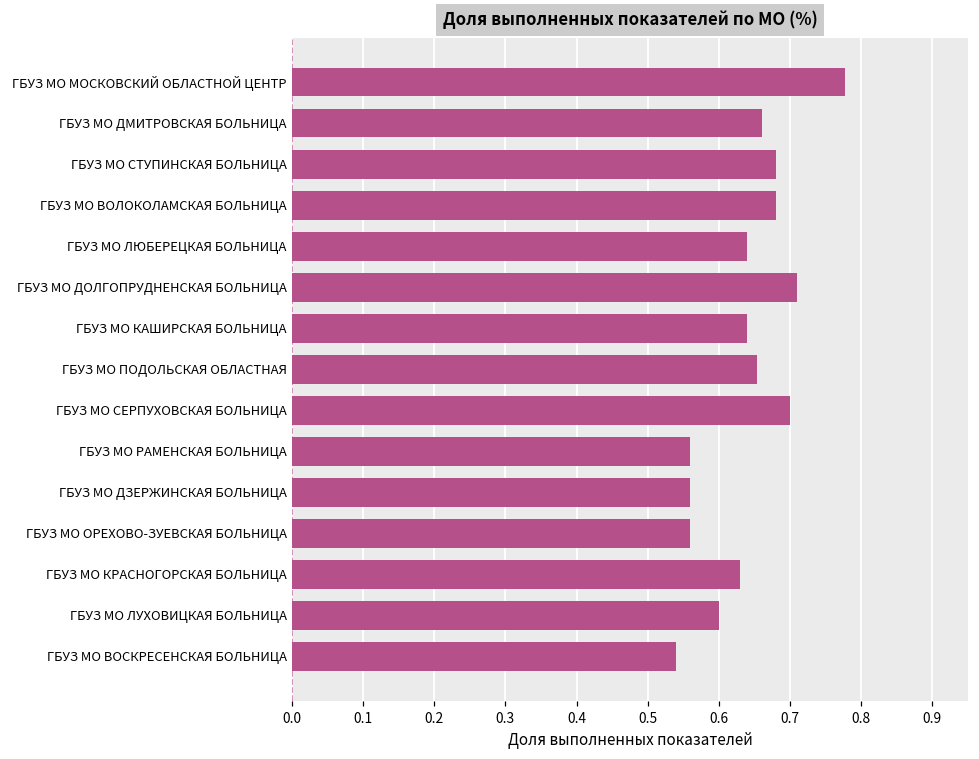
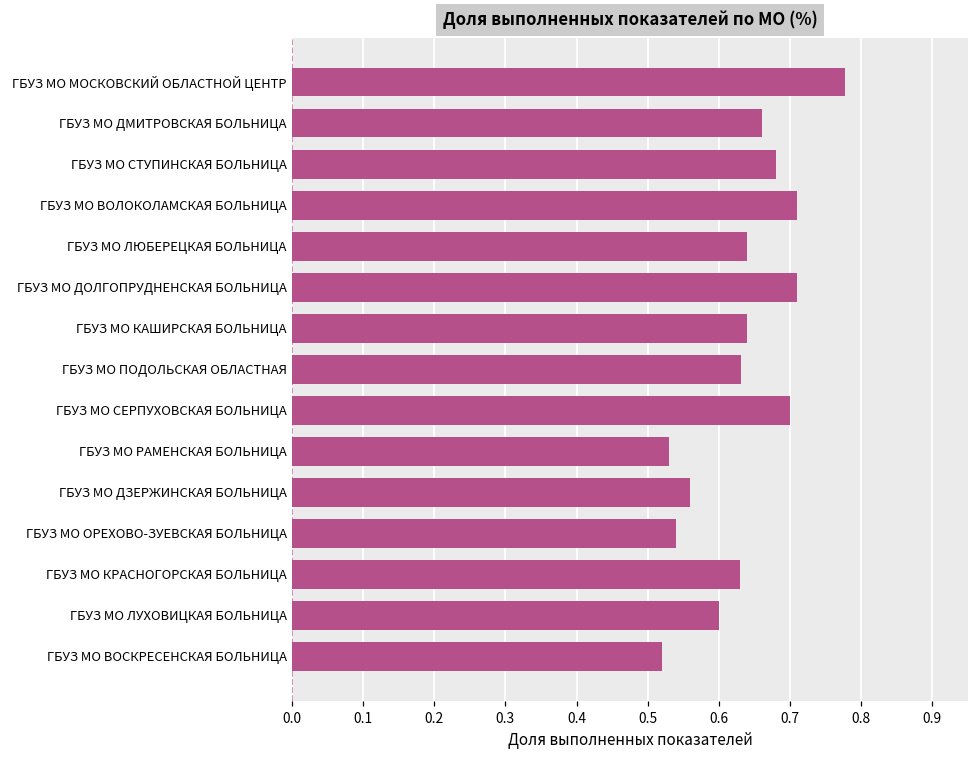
  {
    "ГБУЗ МО МОСКОВСКИЙ ОБЛАСТНОЙ ЦЕНТР": 0.78,
    "ГБУЗ МО ДМИТРОВСКАЯ БОЛЬНИЦА": 0.66,
    "ГБУЗ МО СТУПИНСКАЯ БОЛЬНИЦА": 0.68,
-   "ГБУЗ МО ВОЛОКОЛАМСКАЯ БОЛЬНИЦА": 0.68,
+   "ГБУЗ МО ВОЛОКОЛАМСКАЯ БОЛЬНИЦА": 0.71,
    "ГБУЗ МО ЛЮБЕРЕЦКАЯ БОЛЬНИЦА": 0.64,
    "ГБУЗ МО ДОЛГОПРУДНЕНСКАЯ БОЛЬНИЦА": 0.71,
    "ГБУЗ МО КАШИРСКАЯ БОЛЬНИЦА": 0.64,
-   "ГБУЗ МО ПОДОЛЬСКАЯ ОБЛАСТНАЯ": 0.65,
+   "ГБУЗ МО ПОДОЛЬСКАЯ ОБЛАСТНАЯ": 0.63,
    "ГБУЗ МО СЕРПУХОВСКАЯ БОЛЬНИЦА": 0.70,
-   "ГБУЗ МО РАМЕНСКАЯ БОЛЬНИЦА": 0.56,
+   "ГБУЗ МО РАМЕНСКАЯ БОЛЬНИЦА": 0.53,
    "ГБУЗ МО ДЗЕРЖИНСКАЯ БОЛЬНИЦА": 0.56,
-   "ГБУЗ МО ОРЕХОВО-ЗУЕВСКАЯ БОЛЬНИЦА": 0.56,
+   "ГБУЗ МО ОРЕХОВО-ЗУЕВСКАЯ БОЛЬНИЦА": 0.54,
    "ГБУЗ МО КРАСНОГОРСКАЯ БОЛЬНИЦА": 0.63,
    "ГБУЗ МО ЛУХОВИЦКАЯ БОЛЬНИЦА": 0.60,
-   "ГБУЗ МО ВОСКРЕСЕНСКАЯ БОЛЬНИЦА": 0.54
+   "ГБУЗ МО ВОСКРЕСЕНСКАЯ БОЛЬНИЦА": 0.52
  }
